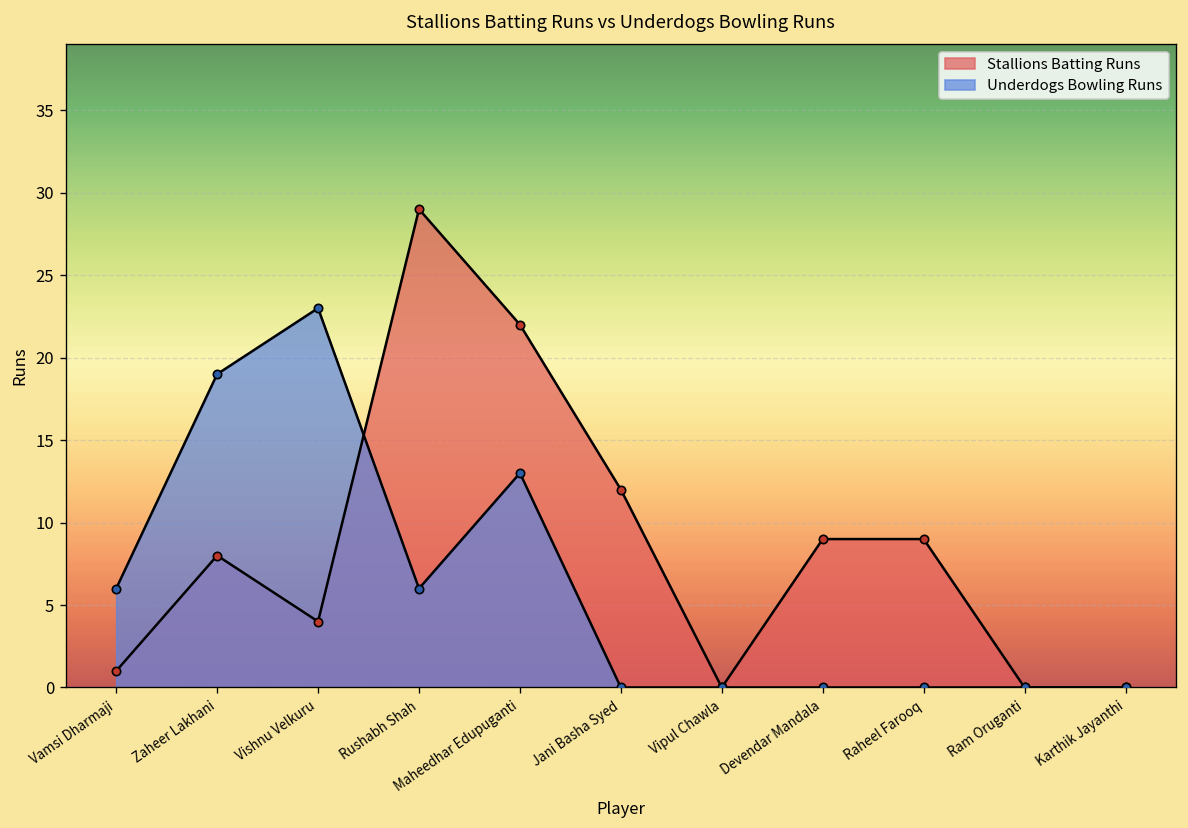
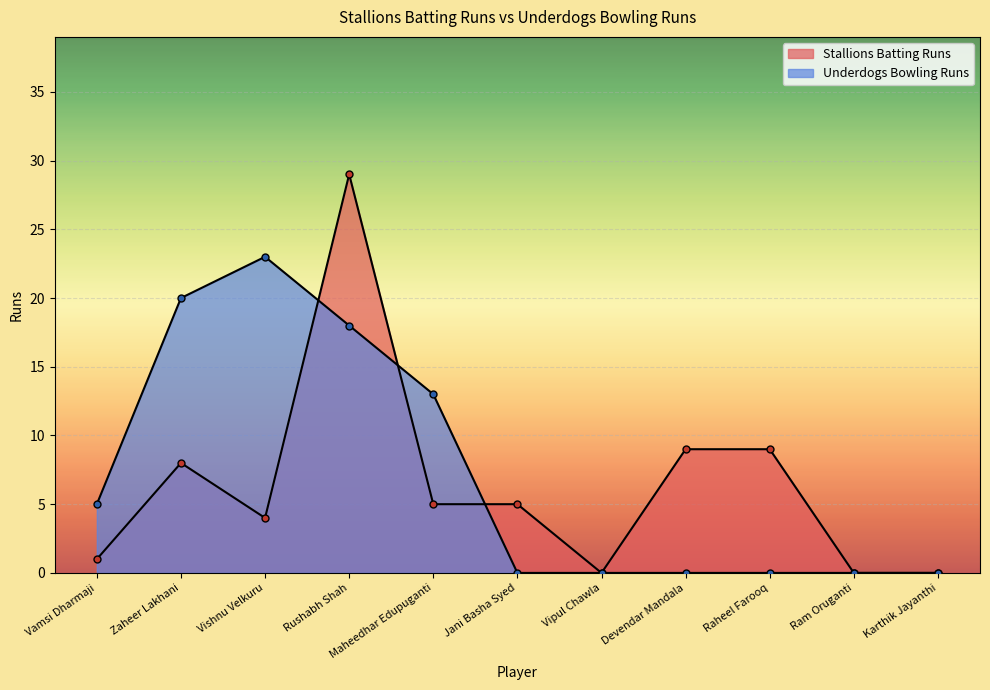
  {
    "Stallions Batting Runs": {
      "Vamsi Dharmaji": 1,
      "Zaheer Lakhani": 8,
      "Vishnu Velkuru": 4,
      "Rushabh Shah": 29,
-     "Maheedhar Edupuganti": 22,
-     "Jani Basha Syed": 12,
+     "Maheedhar Edupuganti": 5,
+     "Jani Basha Syed": 5,
      "Devendar Mandala": 9,
      "Raheel Farooq": 9
    },
    "Underdogs Bowling Runs": {
-     "Vamsi Dharmaji": 6,
-     "Zaheer Lakhani": 19,
+     "Vamsi Dharmaji": 5,
+     "Zaheer Lakhani": 20,
      "Vishnu Velkuru": 23,
-     "Rushabh Shah": 6,
+     "Rushabh Shah": 18,
      "Maheedhar Edupuganti": 13,
      "Jani Basha Syed": 0,
      "Devendar Mandala": 0,
      "Raheel Farooq": 0
    }
  }
